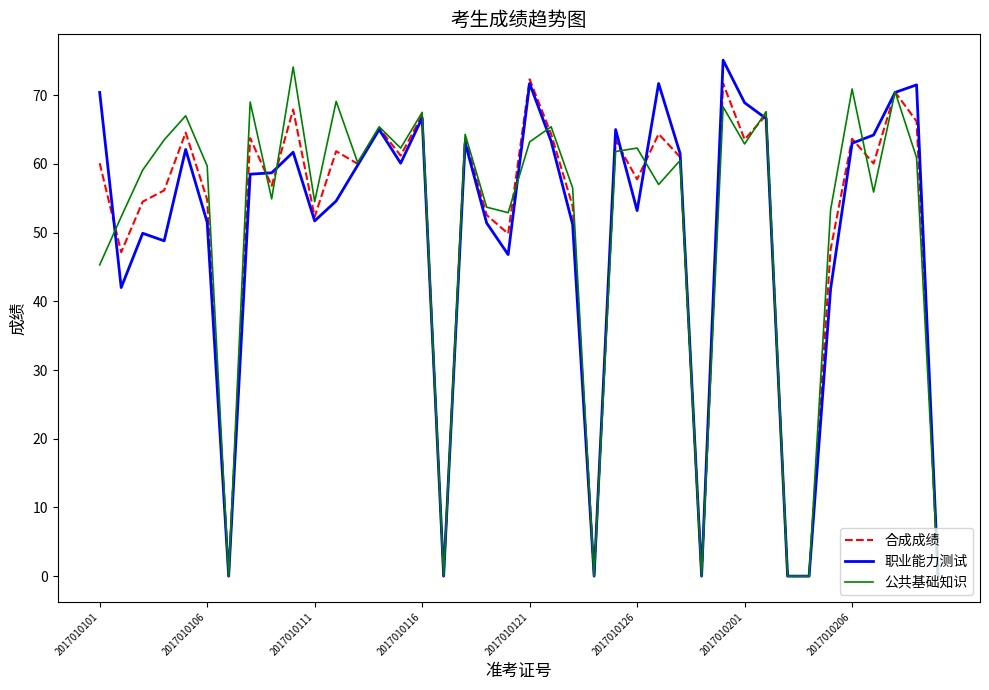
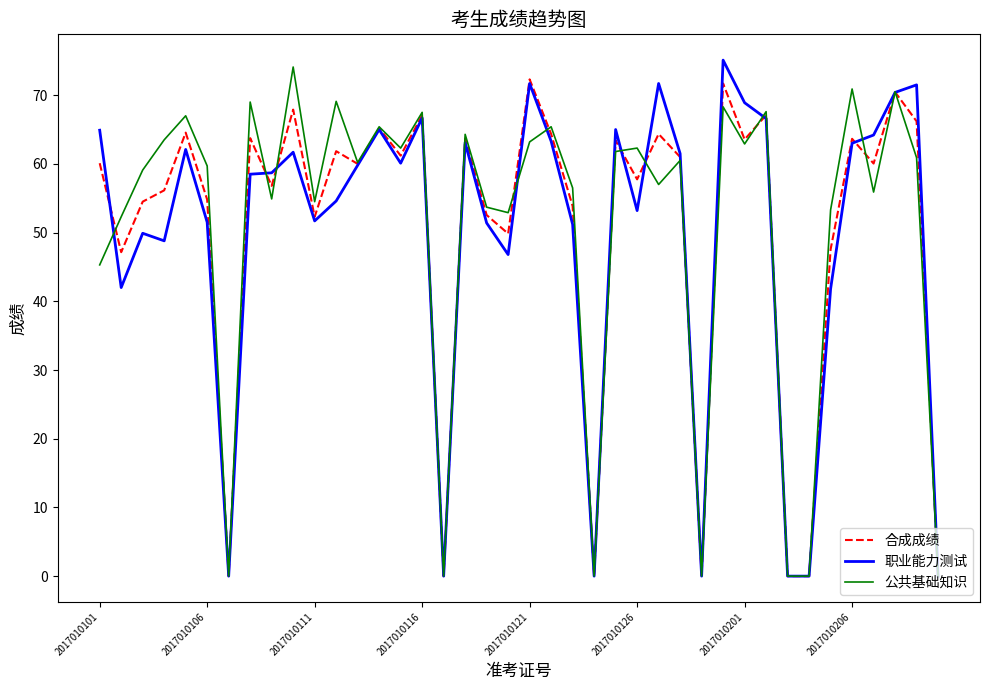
  {
    "合成成绩": {
      "2017010101": 60,
      "2017010106": 55,
      "2017010111": 52,
      "2017010116": 67,
      "2017010121": 72,
      "2017010126": 58,
      "2017010201": 64,
      "2017010206": 64
    },
    "职业能力测试": {
-     "2017010101": 70,
+     "2017010101": 65,
      "2017010106": 52,
      "2017010111": 52,
      "2017010116": 67,
      "2017010121": 72,
      "2017010126": 53,
      "2017010201": 69,
      "2017010206": 63
    },
    "公共基础知识": {
      "2017010101": 45,
      "2017010106": 60,
      "2017010111": 55,
      "2017010116": 68,
      "2017010121": 63,
      "2017010126": 62,
      "2017010201": 63,
      "2017010206": 71
    }
  }
